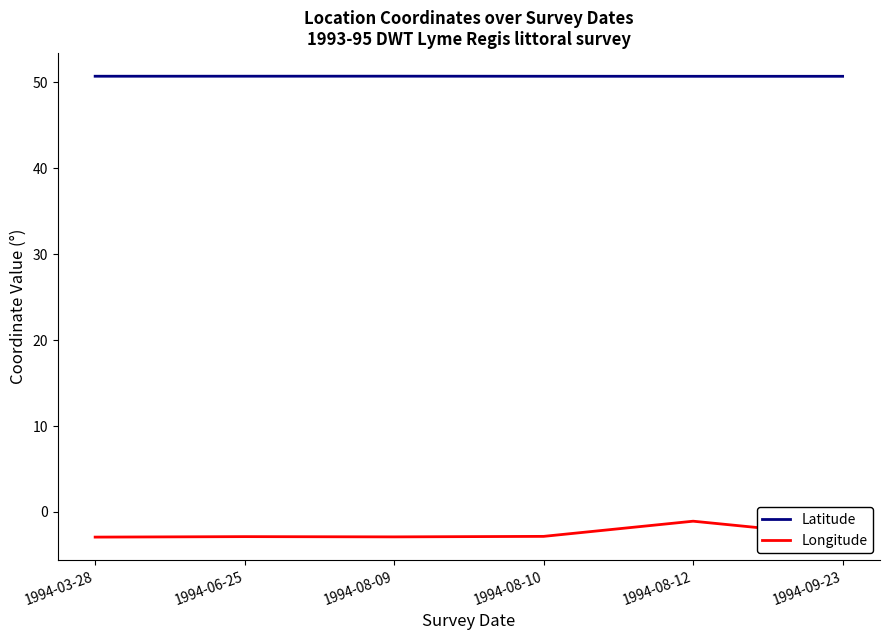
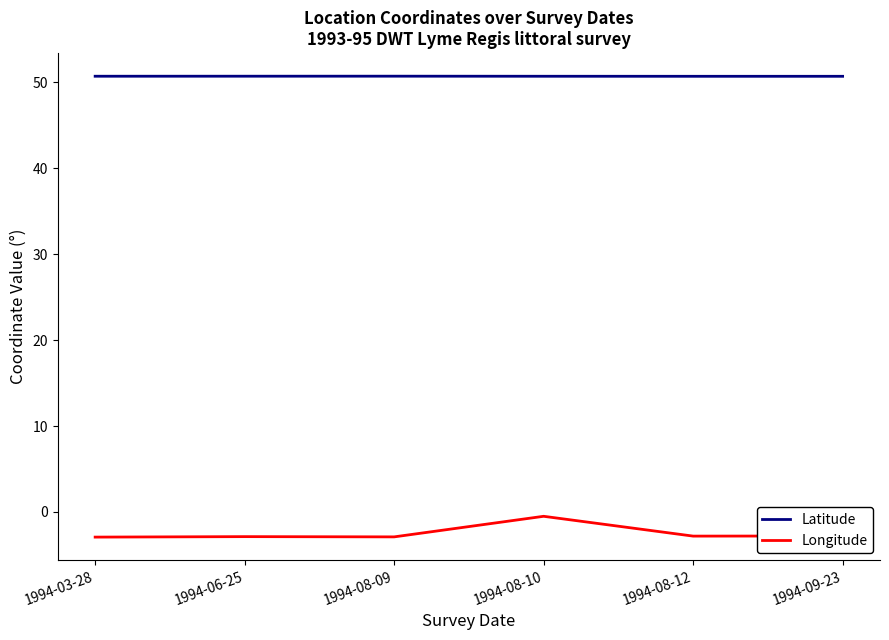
  {
    "Latitude": {
      "1994-03-28": 51,
      "1994-06-25": 51,
      "1994-08-09": 51,
      "1994-08-10": 51,
      "1994-08-12": 51,
      "1994-09-23": 51
    },
    "Longitude": {
      "1994-03-28": -3,
      "1994-06-25": -3,
      "1994-08-09": -3,
-     "1994-08-10": -3,
-     "1994-08-12": -1
+     "1994-08-10": -1,
+     "1994-08-12": -3
    }
  }
